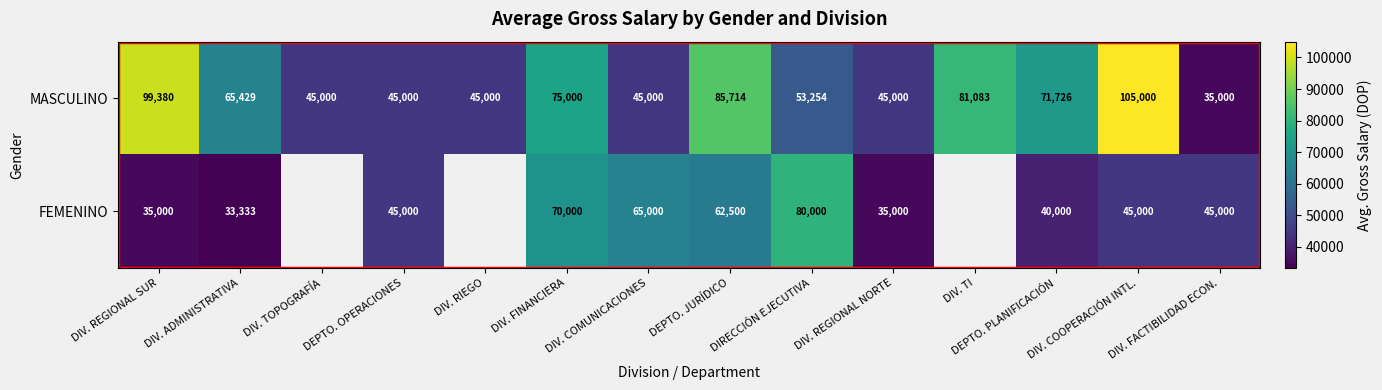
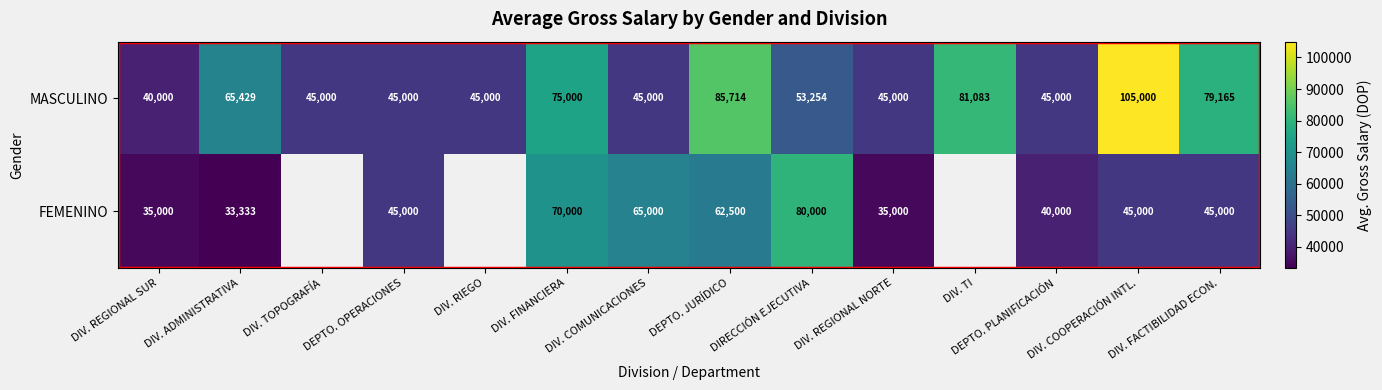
  {
    "MASCULINO": {
-     "DIV. REGIONAL SUR": "99,380",
+     "DIV. REGIONAL SUR": "40,000",
      "DIV. ADMINISTRATIVA": "65,429",
      "DIV. TOPOGRAFÍA": "45,000",
      "DEPTO. OPERACIONES": "45,000",
      "DIV. RIEGO": "45,000",
      "DIV. FINANCIERA": "75,000",
      "DIV. COMUNICACIONES": "45,000",
      "DEPTO. JURÍDICO": "85,714",
      "DIRECCIÓN EJECUTIVA": "53,254",
      "DIV. REGIONAL NORTE": "45,000",
      "DIV. TI": "81,083",
-     "DEPTO. PLANIFICACIÓN": "71,726",
+     "DEPTO. PLANIFICACIÓN": "45,000",
      "DIV. COOPERACIÓN INTL.": "105,000",
-     "DIV. FACTIBILIDAD ECON.": "35,000"
+     "DIV. FACTIBILIDAD ECON.": "79,165"
    },
    "FEMENINO": {
      "DIV. REGIONAL SUR": "35,000",
      "DIV. ADMINISTRATIVA": "33,333",
      "DEPTO. OPERACIONES": "45,000",
      "DIV. FINANCIERA": "70,000",
      "DIV. COMUNICACIONES": "65,000",
      "DEPTO. JURÍDICO": "62,500",
      "DIRECCIÓN EJECUTIVA": "80,000",
      "DIV. REGIONAL NORTE": "35,000",
      "DEPTO. PLANIFICACIÓN": "40,000",
      "DIV. COOPERACIÓN INTL.": "45,000",
      "DIV. FACTIBILIDAD ECON.": "45,000"
    }
  }
